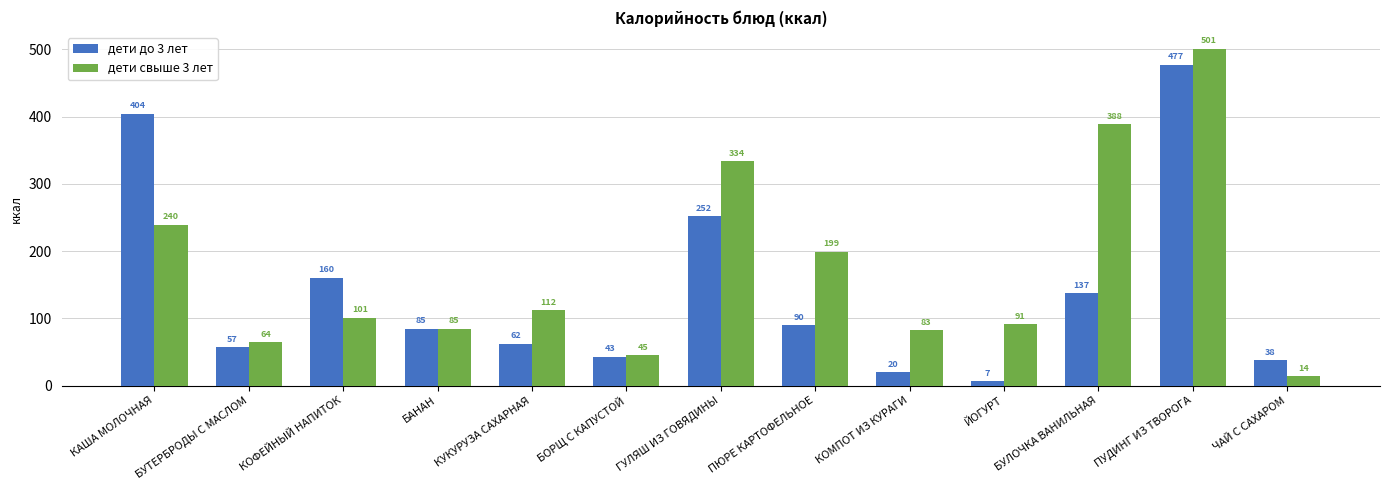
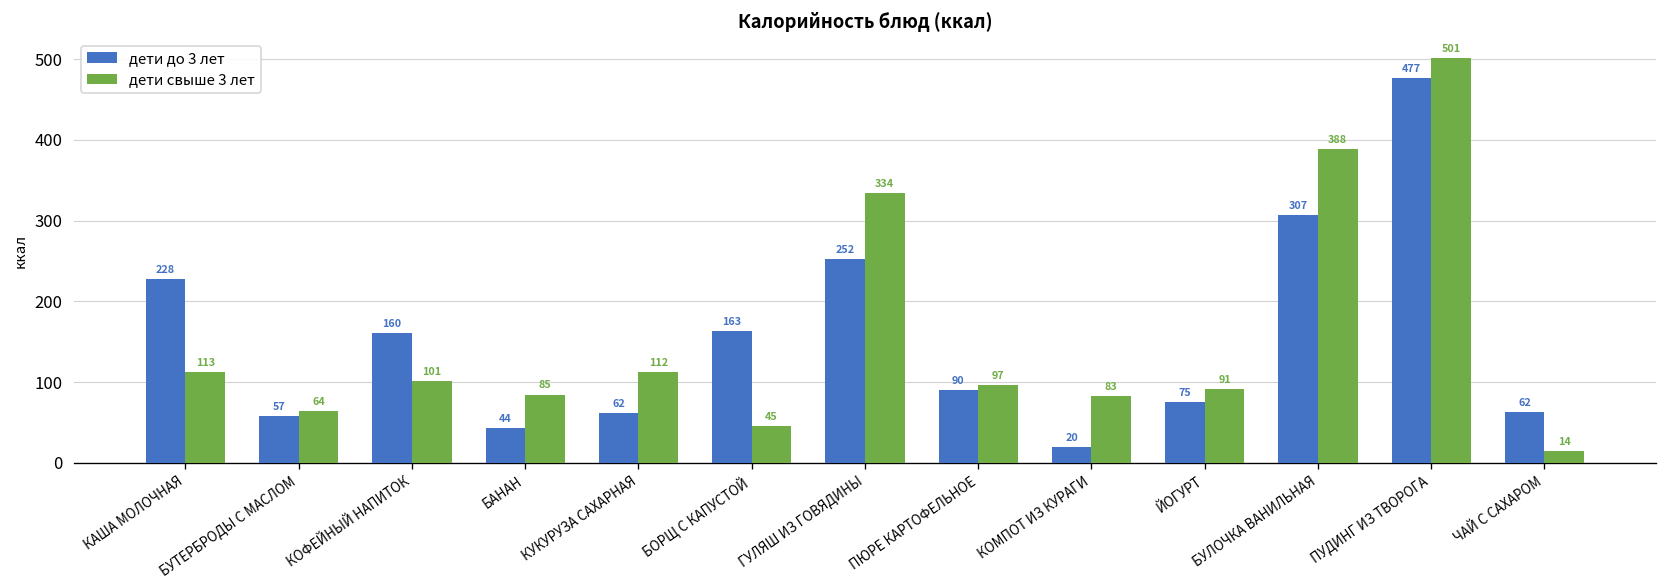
  {
    "дети до 3 лет": {
-     "КАША МОЛОЧНАЯ": 404,
+     "КАША МОЛОЧНАЯ": 228,
      "БУТЕРБРОДЫ С МАСЛОМ": 57,
      "КОФЕЙНЫЙ НАПИТОК": 160,
-     "БАНАН": 85,
+     "БАНАН": 44,
      "КУКУРУЗА САХАРНАЯ": 62,
-     "БОРЩ С КАПУСТОЙ": 43,
+     "БОРЩ С КАПУСТОЙ": 163,
      "ГУЛЯШ ИЗ ГОВЯДИНЫ": 252,
      "ПЮРЕ КАРТОФЕЛЬНОЕ": 90,
      "КОМПОТ ИЗ КУРАГИ": 20,
-     "ЙОГУРТ": 7,
-     "БУЛОЧКА ВАНИЛЬНАЯ": 137,
+     "ЙОГУРТ": 75,
+     "БУЛОЧКА ВАНИЛЬНАЯ": 307,
      "ПУДИНГ ИЗ ТВОРОГА": 477,
-     "ЧАЙ С САХАРОМ": 38
+     "ЧАЙ С САХАРОМ": 62
    },
    "дети свыше 3 лет": {
-     "КАША МОЛОЧНАЯ": 240,
+     "КАША МОЛОЧНАЯ": 113,
      "БУТЕРБРОДЫ С МАСЛОМ": 64,
      "КОФЕЙНЫЙ НАПИТОК": 101,
      "БАНАН": 85,
      "КУКУРУЗА САХАРНАЯ": 112,
      "БОРЩ С КАПУСТОЙ": 45,
      "ГУЛЯШ ИЗ ГОВЯДИНЫ": 334,
-     "ПЮРЕ КАРТОФЕЛЬНОЕ": 199,
+     "ПЮРЕ КАРТОФЕЛЬНОЕ": 97,
      "КОМПОТ ИЗ КУРАГИ": 83,
      "ЙОГУРТ": 91,
      "БУЛОЧКА ВАНИЛЬНАЯ": 388,
      "ПУДИНГ ИЗ ТВОРОГА": 501,
      "ЧАЙ С САХАРОМ": 14
    }
  }
